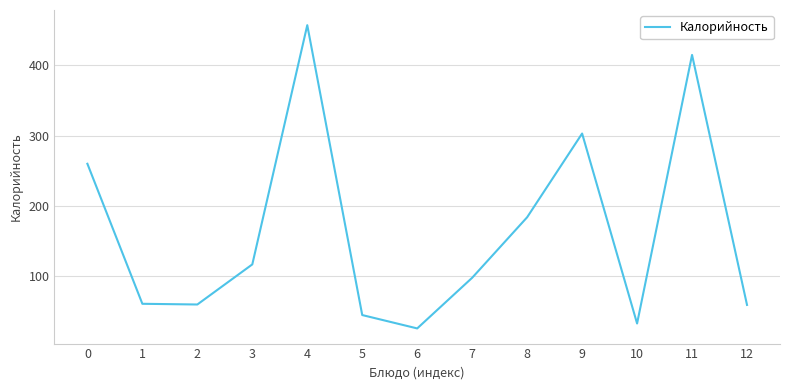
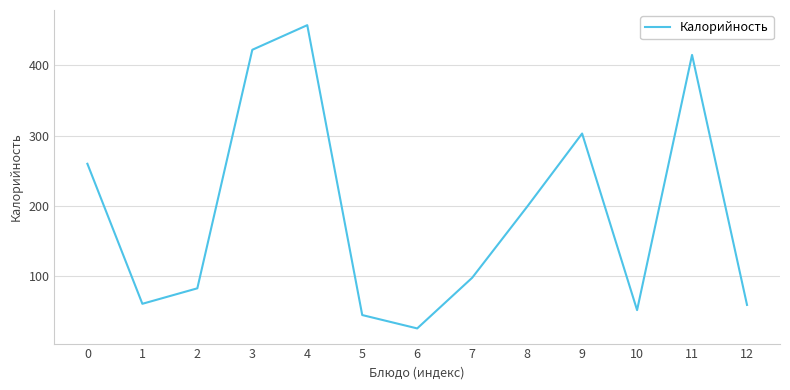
  {
    "0": 260,
    "1": 60,
-   "2": 60,
-   "3": 120,
+   "2": 80,
+   "3": 420,
    "4": 460,
    "5": 50,
    "6": 30,
    "7": 100,
-   "8": 180,
+   "8": 200,
    "9": 300,
-   "10": 30,
+   "10": 50,
    "11": 410,
    "12": 60
  }
